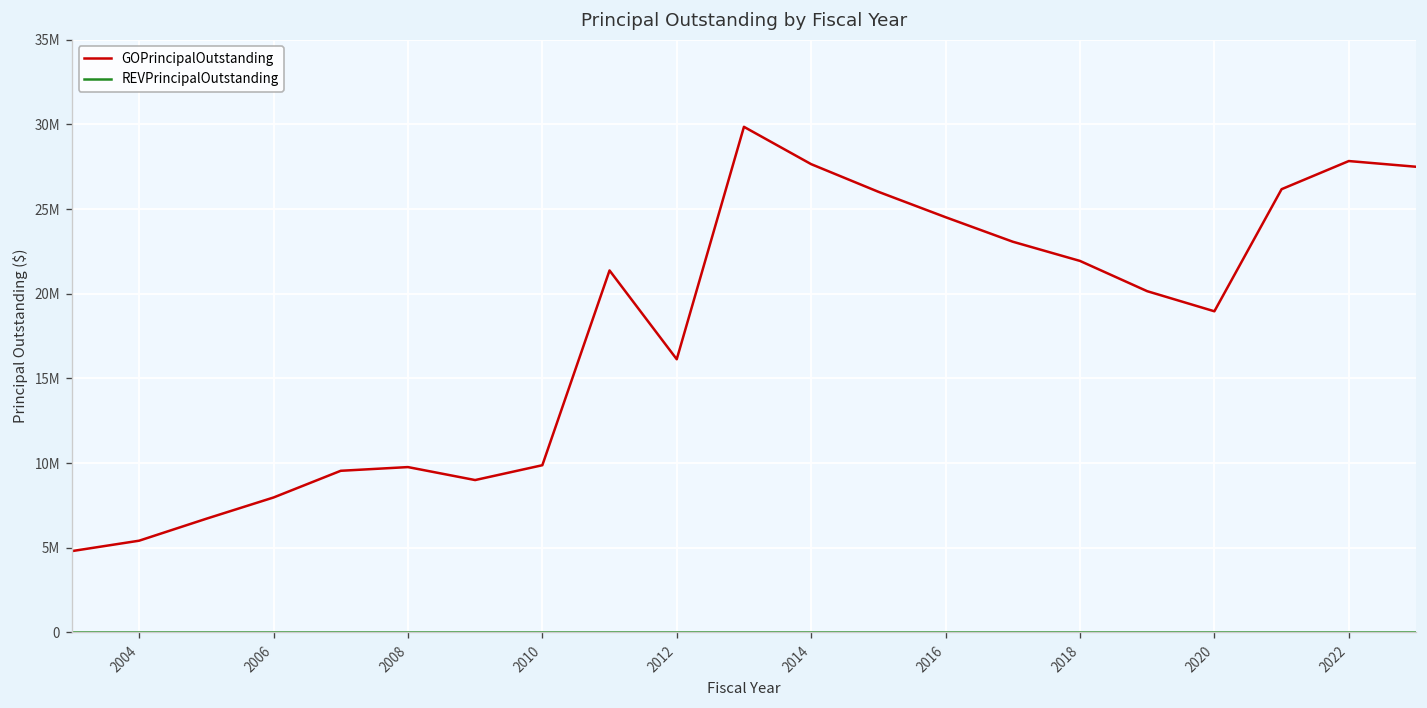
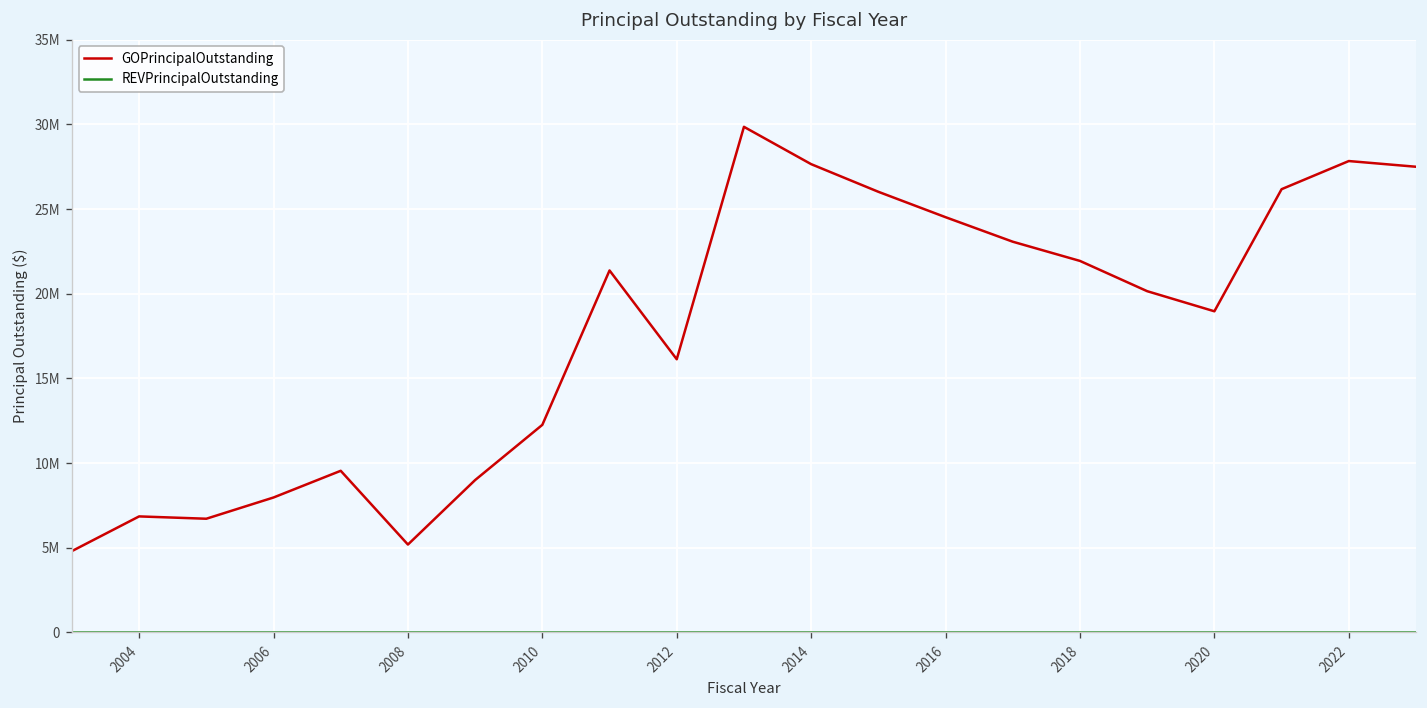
  {
    "GOPrincipalOutstanding": {
-     "2004": 5400000,
+     "2004": 6900000,
      "2006": 8000000,
-     "2008": 9800000,
-     "2010": 9900000,
+     "2008": 5200000,
+     "2010": 12300000,
      "2012": 16100000,
      "2014": 27700000,
      "2016": 24500000,
      "2018": 21900000,
      "2020": 19000000,
      "2022": 27800000
    },
    "REVPrincipalOutstanding": {
      "2004": 0,
      "2006": 0,
      "2008": 0,
      "2010": 0,
      "2012": 0,
      "2014": 0,
      "2016": 0,
      "2018": 0,
      "2020": 0,
      "2022": 0
    }
  }
